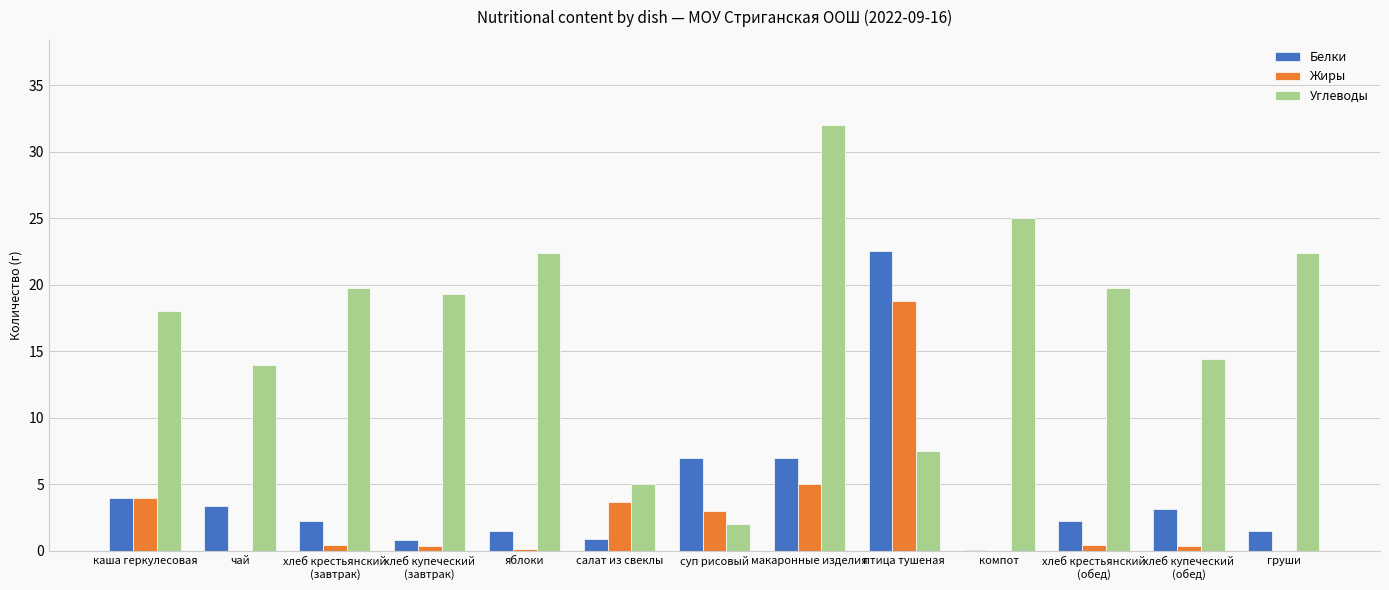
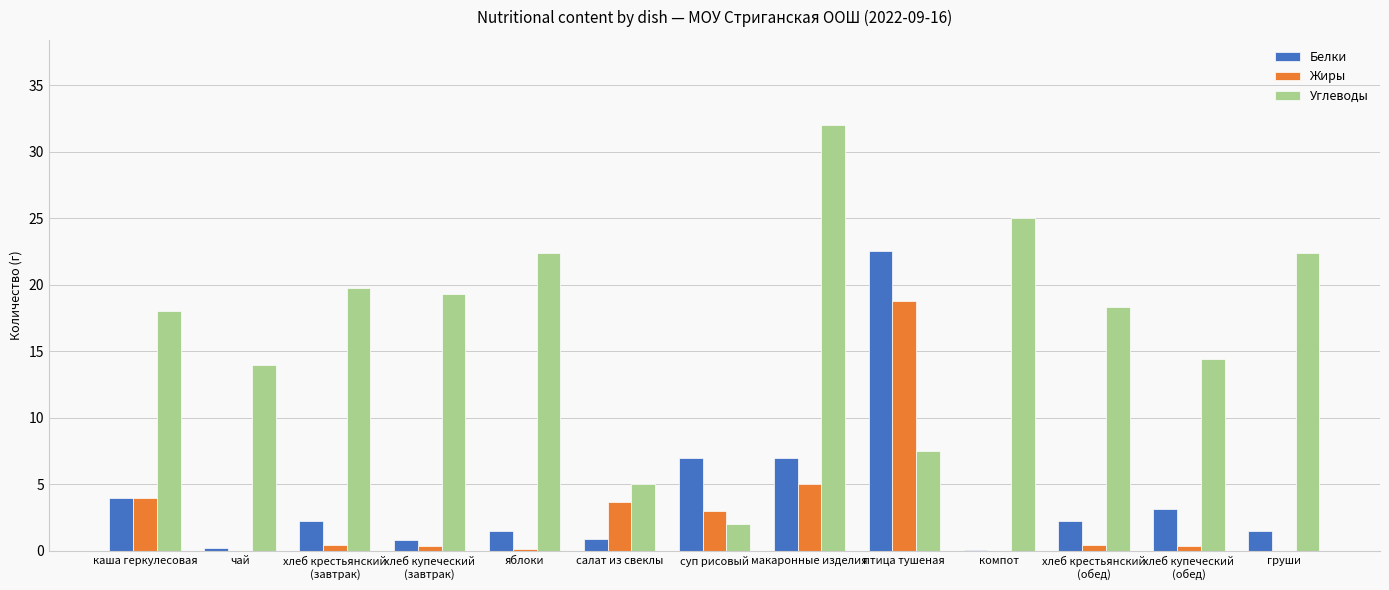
  {
    "Белки": {
      "каша геркулесовая": 4.0,
-     "чай": 3.4,
+     "чай": 0.2,
      "хлеб крестьянский (завтрак)": 2.2,
      "хлеб купеческий (завтрак)": 0.8,
      "яблоки": 1.5,
      "салат из свеклы": 0.9,
      "суп рисовый": 7.0,
      "макаронные изделия": 7.0,
      "птица тушеная": 22.5,
      "хлеб крестьянский (обед)": 2.2,
      "хлеб купеческий (обед)": 3.2,
      "груши": 1.5
    },
    "Жиры": {
      "каша геркулесовая": 4.0,
      "чай": 0.0,
      "хлеб крестьянский (завтрак)": 0.4,
      "хлеб купеческий (завтрак)": 0.4,
      "салат из свеклы": 3.7,
      "суп рисовый": 3.0,
      "макаронные изделия": 5.0,
      "птица тушеная": 18.8,
      "компот": 0.0,
      "хлеб крестьянский (обед)": 0.4,
      "хлеб купеческий (обед)": 0.4,
      "груши": 0.0
    },
    "Углеводы": {
      "каша геркулесовая": 18.0,
      "чай": 14.0,
      "хлеб крестьянский (завтрак)": 19.8,
      "хлеб купеческий (завтрак)": 19.3,
      "яблоки": 22.4,
      "салат из свеклы": 5.0,
      "суп рисовый": 2.0,
      "макаронные изделия": 32.0,
      "птица тушеная": 7.5,
      "компот": 25.0,
-     "хлеб крестьянский (обед)": 19.8,
+     "хлеб крестьянский (обед)": 18.3,
      "хлеб купеческий (обед)": 14.4,
      "груши": 22.4
    }
  }
